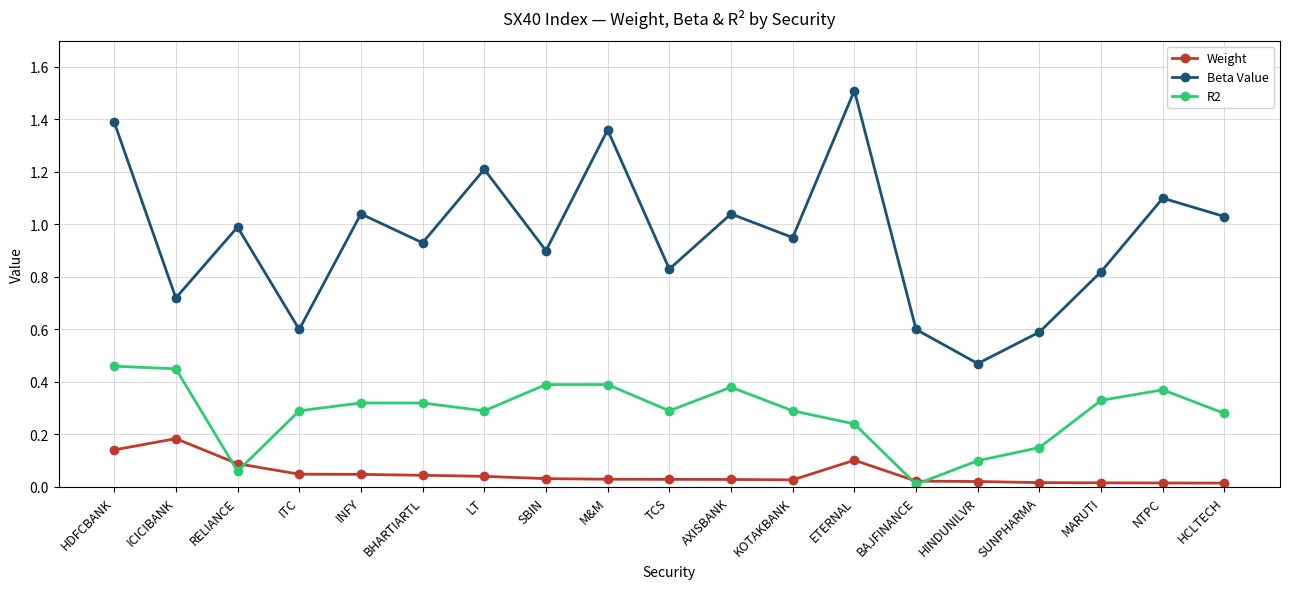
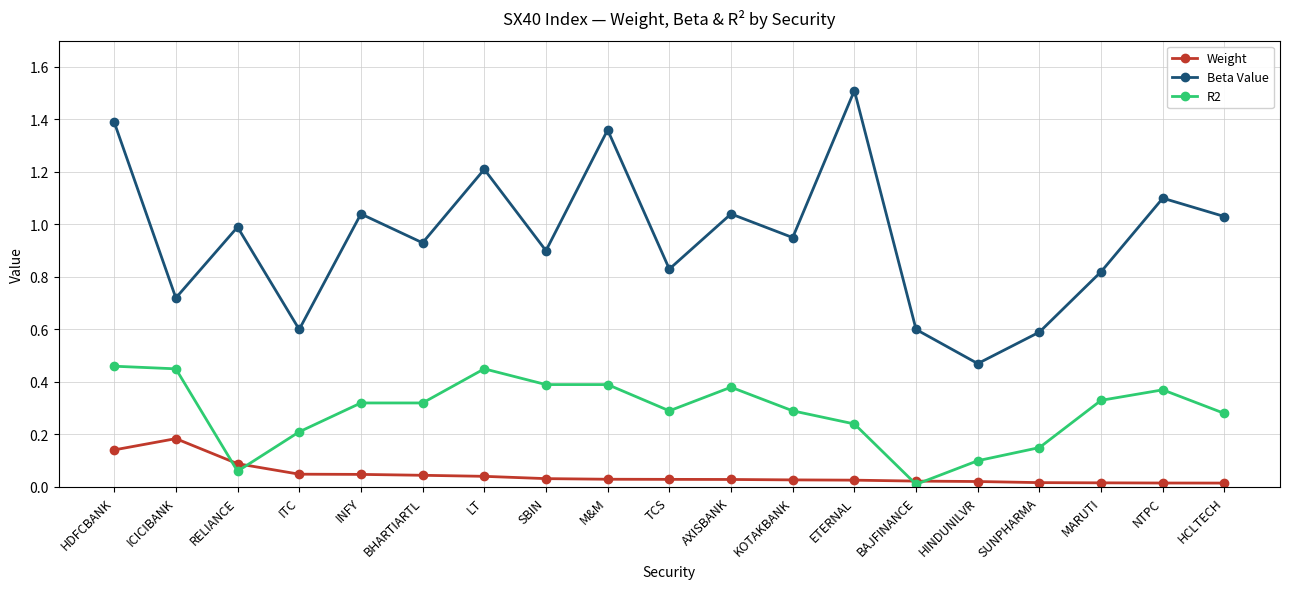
  {
    "Weight": {
      "HDFCBANK": 0.14,
      "ICICIBANK": 0.18,
      "RELIANCE": 0.09,
      "ITC": 0.05,
      "INFY": 0.05,
      "BHARTIARTL": 0.04,
      "LT": 0.04,
      "SBIN": 0.03,
      "M&M": 0.03,
      "TCS": 0.03,
      "AXISBANK": 0.03,
      "KOTAKBANK": 0.03,
-     "ETERNAL": 0.10,
+     "ETERNAL": 0.03,
      "BAJFINANCE": 0.02,
      "HINDUNILVR": 0.02,
      "SUNPHARMA": 0.02,
      "MARUTI": 0.02,
      "NTPC": 0.02,
      "HCLTECH": 0.01
    },
    "Beta Value": {
      "HDFCBANK": 1.39,
      "ICICIBANK": 0.72,
      "RELIANCE": 0.99,
      "ITC": 0.60,
      "INFY": 1.04,
      "BHARTIARTL": 0.93,
      "LT": 1.21,
      "SBIN": 0.90,
      "M&M": 1.36,
      "TCS": 0.83,
      "AXISBANK": 1.04,
      "KOTAKBANK": 0.95,
      "ETERNAL": 1.51,
      "BAJFINANCE": 0.60,
      "HINDUNILVR": 0.47,
      "SUNPHARMA": 0.59,
      "MARUTI": 0.82,
      "NTPC": 1.10,
      "HCLTECH": 1.03
    },
    "R2": {
      "HDFCBANK": 0.46,
      "ICICIBANK": 0.45,
      "RELIANCE": 0.06,
-     "ITC": 0.29,
+     "ITC": 0.21,
      "INFY": 0.32,
      "BHARTIARTL": 0.32,
-     "LT": 0.29,
+     "LT": 0.45,
      "SBIN": 0.39,
      "M&M": 0.39,
      "TCS": 0.29,
      "AXISBANK": 0.38,
      "KOTAKBANK": 0.29,
      "ETERNAL": 0.24,
      "BAJFINANCE": 0.01,
      "HINDUNILVR": 0.10,
      "SUNPHARMA": 0.15,
      "MARUTI": 0.33,
      "NTPC": 0.37,
      "HCLTECH": 0.28
    }
  }
